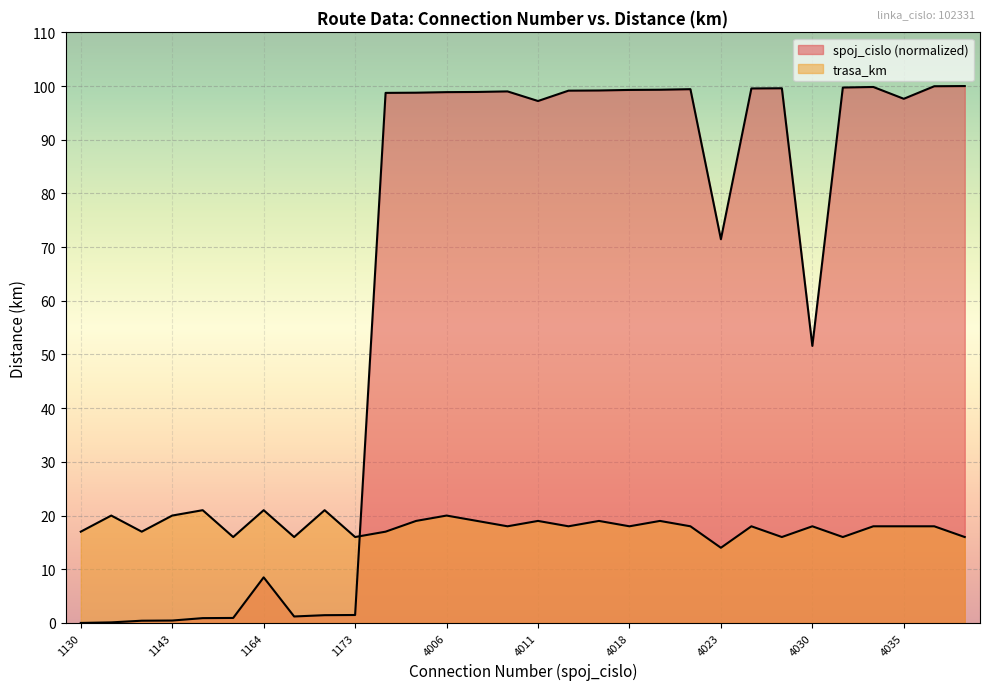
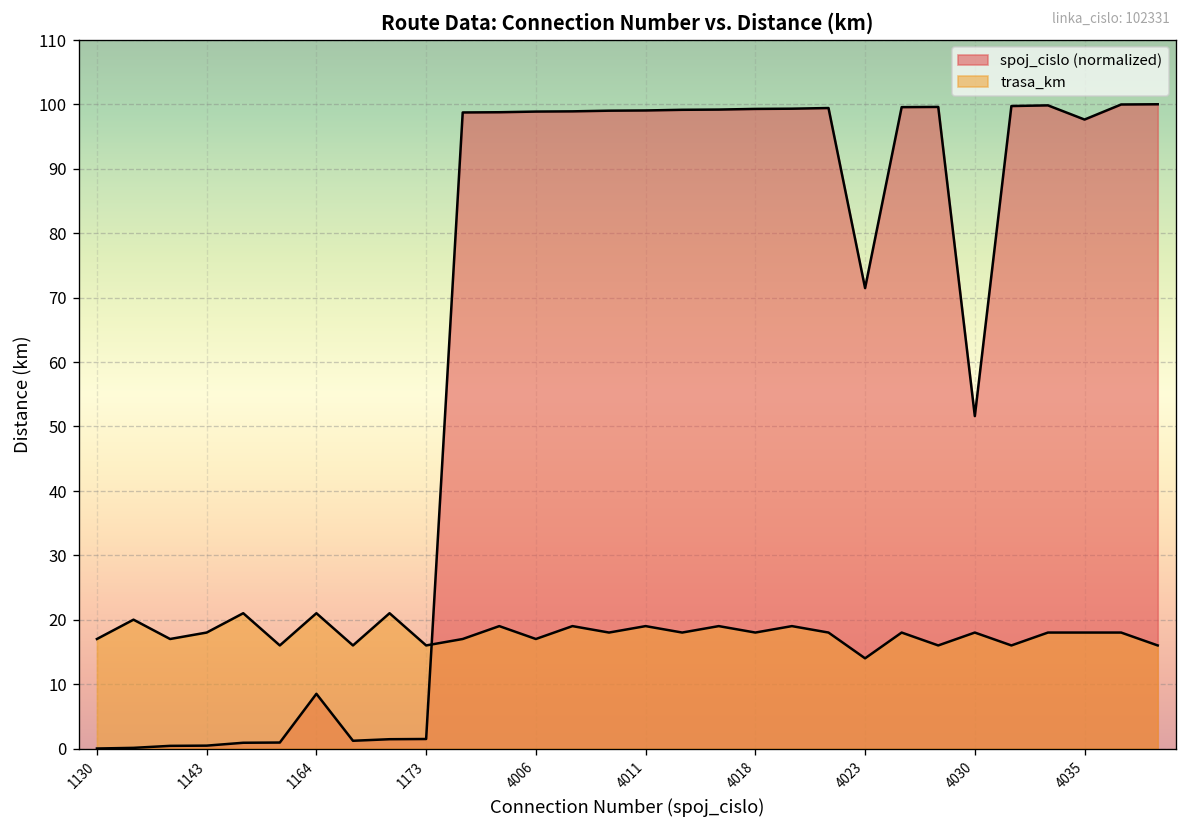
  {
    "spoj_cislo (normalized)": {
      "1130": 0,
      "1143": 0,
      "1164": 8,
      "1173": 1,
      "4006": 99,
-     "4011": 97,
+     "4011": 99,
      "4018": 99,
      "4023": 71,
      "4030": 52,
      "4035": 98
    },
    "trasa_km": {
      "1130": 17,
-     "1143": 20,
+     "1143": 18,
      "1164": 21,
      "1173": 16,
-     "4006": 20,
+     "4006": 17,
      "4011": 19,
      "4018": 18,
      "4023": 14,
      "4030": 18,
      "4035": 18
    }
  }
